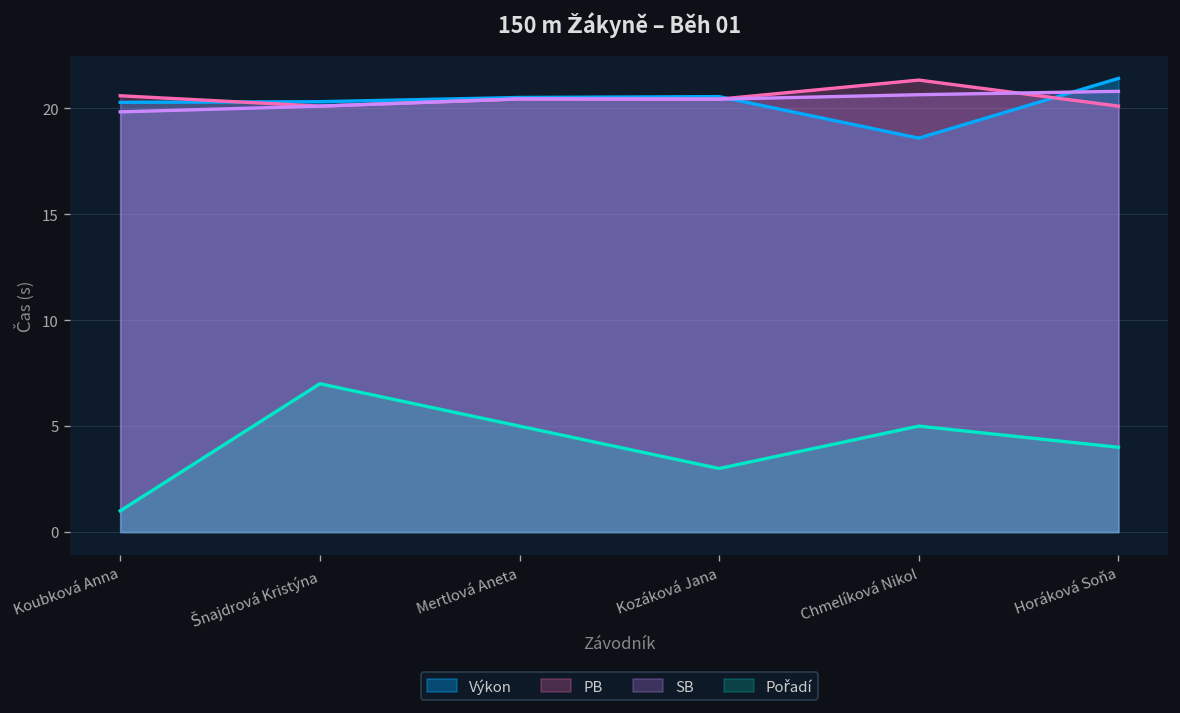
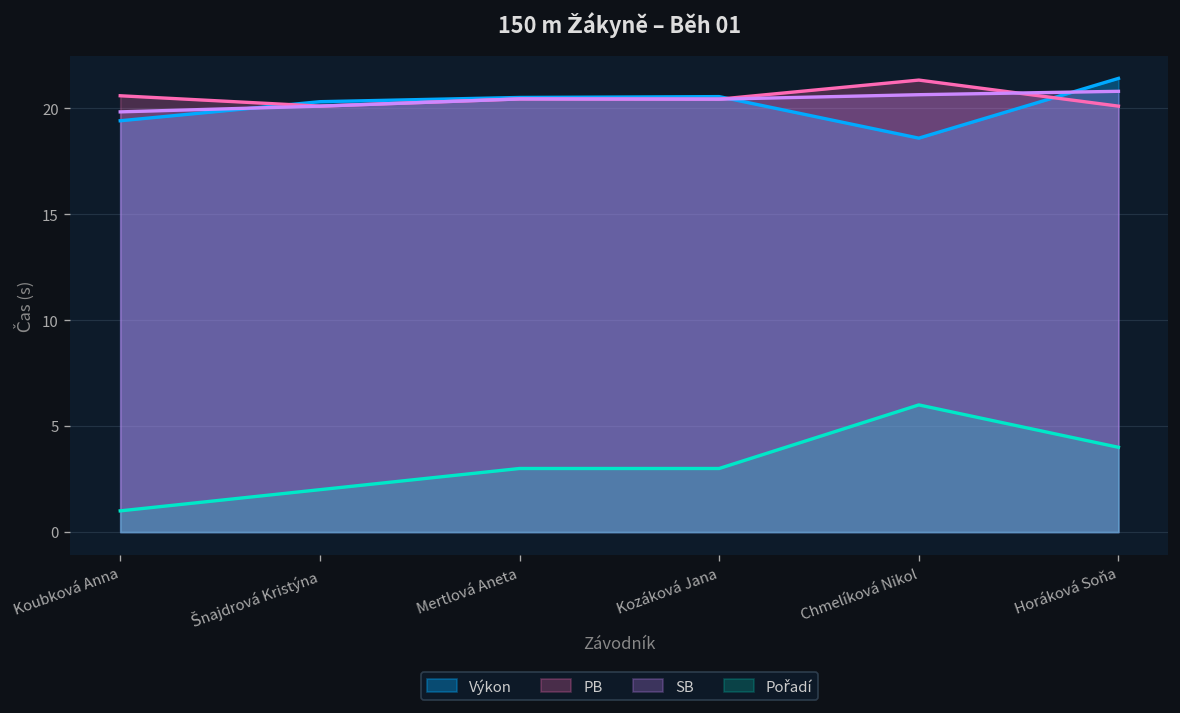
  {
    "Výkon": {
-     "Koubková Anna": 20.3,
+     "Koubková Anna": 19.4,
      "Šnajdrová Kristýna": 20.3,
      "Chmelíková Nikol": 18.6,
      "Horáková Soňa": 21.4
    },
    "Pořadí": {
      "Koubková Anna": 1,
-     "Šnajdrová Kristýna": 7,
-     "Mertlová Aneta": 5,
+     "Šnajdrová Kristýna": 2,
+     "Mertlová Aneta": 3,
      "Kozáková Jana": 3,
-     "Chmelíková Nikol": 5,
+     "Chmelíková Nikol": 6,
      "Horáková Soňa": 4
    }
  }
